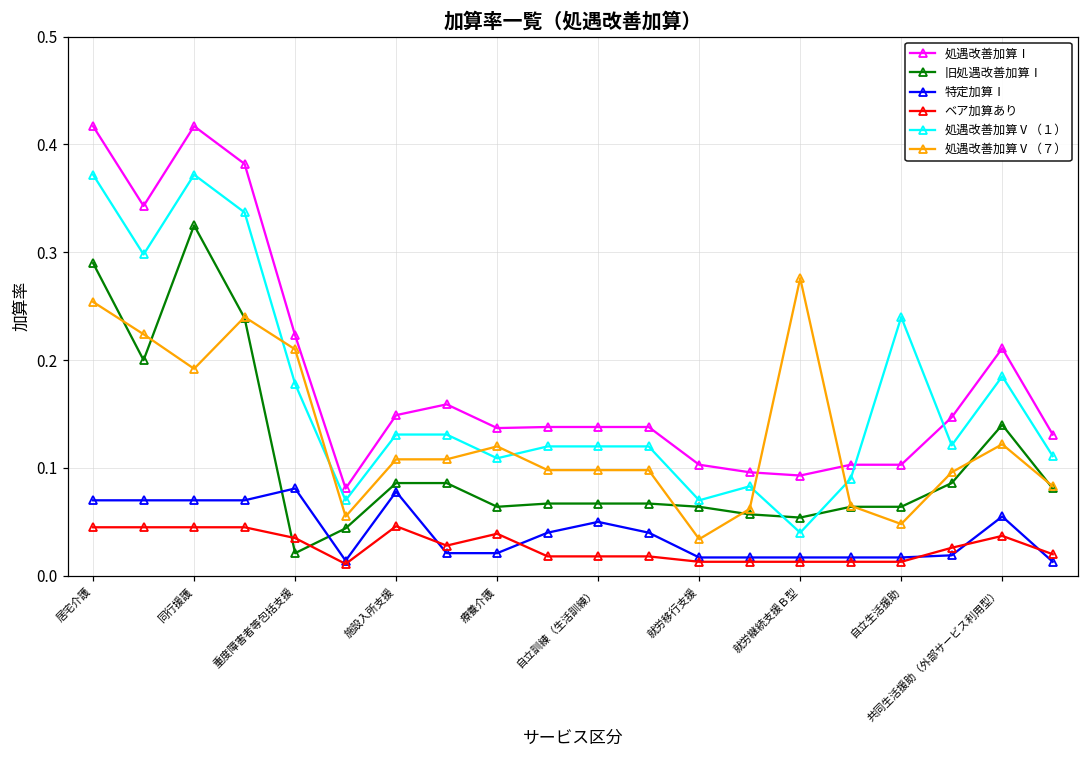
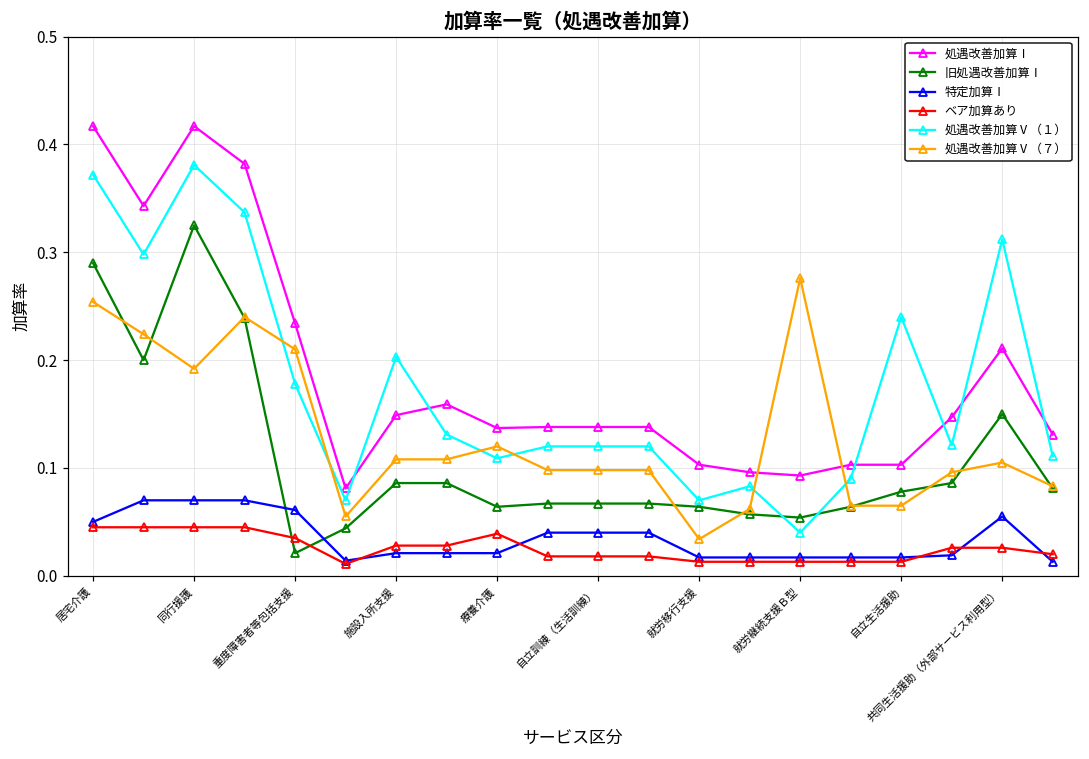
  {
    "処遇改善加算Ⅰ": {
      "居宅介護": 0.42,
      "同行援護": 0.42,
-     "重度障害者等包括支援": 0.22,
+     "重度障害者等包括支援": 0.23,
      "施設入所支援": 0.15,
      "療養介護": 0.14,
      "自立訓練（生活訓練）": 0.14,
      "就労移行支援": 0.10,
      "就労継続支援Ｂ型": 0.09,
      "自立生活援助": 0.10,
      "共同生活援助（外部サービス利用型）": 0.21
    },
    "旧処遇改善加算Ⅰ": {
      "居宅介護": 0.29,
      "同行援護": 0.33,
      "重度障害者等包括支援": 0.02,
      "施設入所支援": 0.09,
      "療養介護": 0.06,
      "自立訓練（生活訓練）": 0.07,
      "就労移行支援": 0.06,
      "就労継続支援Ｂ型": 0.05,
-     "自立生活援助": 0.06,
-     "共同生活援助（外部サービス利用型）": 0.14
+     "自立生活援助": 0.08,
+     "共同生活援助（外部サービス利用型）": 0.15
    },
    "特定加算Ⅰ": {
-     "居宅介護": 0.07,
+     "居宅介護": 0.05,
      "同行援護": 0.07,
-     "重度障害者等包括支援": 0.08,
-     "施設入所支援": 0.08,
+     "重度障害者等包括支援": 0.06,
+     "施設入所支援": 0.02,
      "療養介護": 0.02,
-     "自立訓練（生活訓練）": 0.05,
+     "自立訓練（生活訓練）": 0.04,
      "就労移行支援": 0.02,
      "就労継続支援Ｂ型": 0.02,
      "自立生活援助": 0.02,
      "共同生活援助（外部サービス利用型）": 0.06
    },
    "ベア加算あり": {
      "居宅介護": 0.05,
      "同行援護": 0.05,
      "重度障害者等包括支援": 0.04,
-     "施設入所支援": 0.05,
+     "施設入所支援": 0.03,
      "療養介護": 0.04,
      "自立訓練（生活訓練）": 0.02,
      "就労移行支援": 0.01,
      "就労継続支援Ｂ型": 0.01,
      "自立生活援助": 0.01,
-     "共同生活援助（外部サービス利用型）": 0.04
+     "共同生活援助（外部サービス利用型）": 0.03
    },
    "処遇改善加算Ⅴ（１）": {
      "居宅介護": 0.37,
-     "同行援護": 0.37,
+     "同行援護": 0.38,
      "重度障害者等包括支援": 0.18,
-     "施設入所支援": 0.13,
+     "施設入所支援": 0.20,
      "療養介護": 0.11,
      "自立訓練（生活訓練）": 0.12,
      "就労移行支援": 0.07,
      "就労継続支援Ｂ型": 0.04,
      "自立生活援助": 0.24,
-     "共同生活援助（外部サービス利用型）": 0.19
+     "共同生活援助（外部サービス利用型）": 0.31
    },
    "処遇改善加算Ⅴ（７）": {
      "居宅介護": 0.25,
      "同行援護": 0.19,
      "重度障害者等包括支援": 0.21,
      "施設入所支援": 0.11,
      "療養介護": 0.12,
      "自立訓練（生活訓練）": 0.10,
      "就労移行支援": 0.03,
      "就労継続支援Ｂ型": 0.28,
-     "自立生活援助": 0.05,
-     "共同生活援助（外部サービス利用型）": 0.12
+     "自立生活援助": 0.07,
+     "共同生活援助（外部サービス利用型）": 0.11
    }
  }
